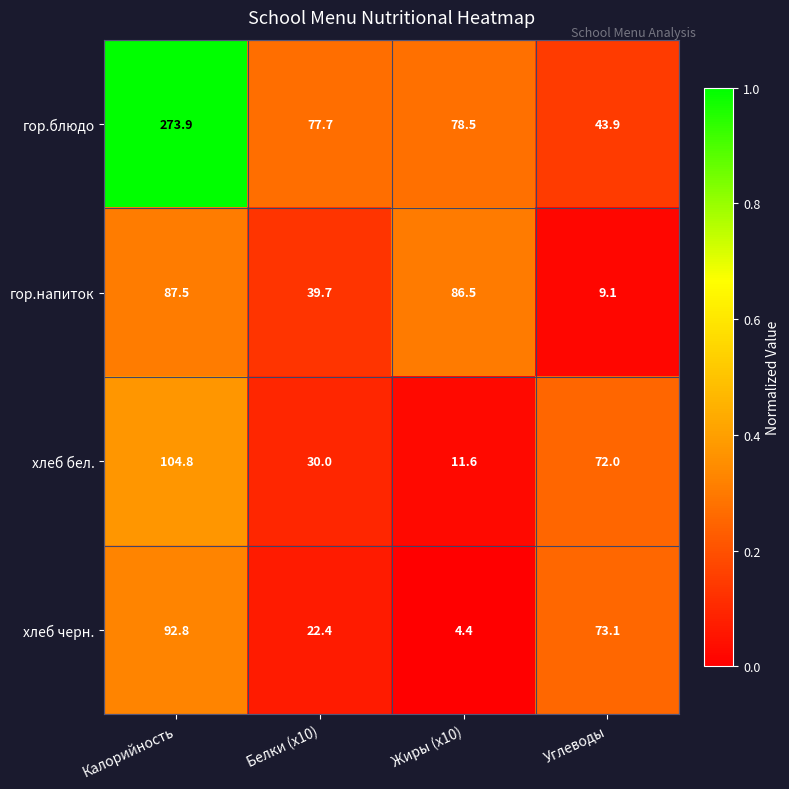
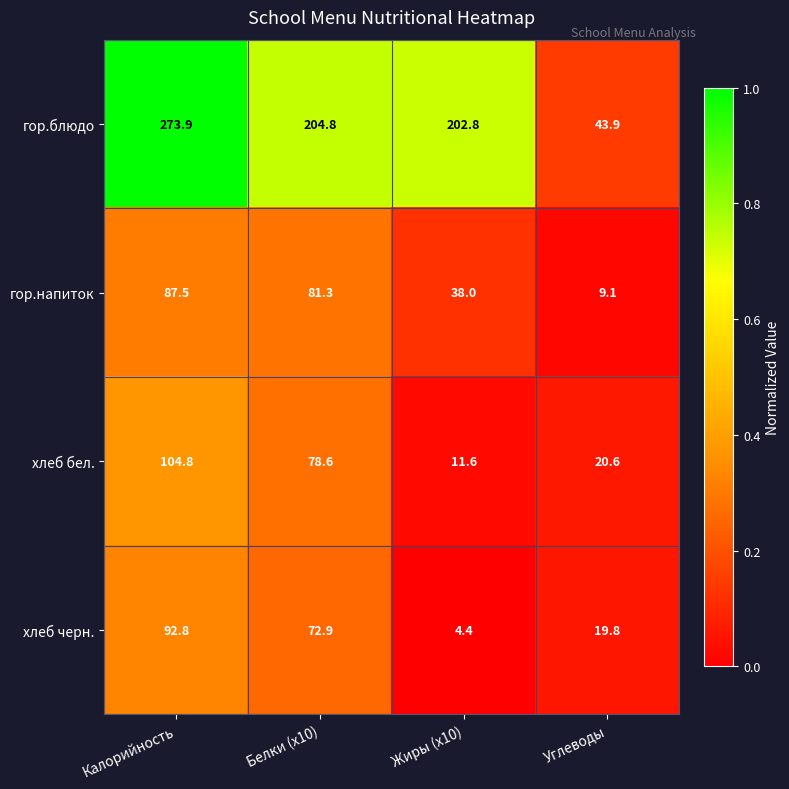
  {
    "гор.блюдо": {
      "Калорийность": 273.9,
-     "Белки (x10)": 77.7,
-     "Жиры (x10)": 78.5,
+     "Белки (x10)": 204.8,
+     "Жиры (x10)": 202.8,
      "Углеводы": 43.9
    },
    "гор.напиток": {
      "Калорийность": 87.5,
-     "Белки (x10)": 39.7,
-     "Жиры (x10)": 86.5,
+     "Белки (x10)": 81.3,
+     "Жиры (x10)": 38.0,
      "Углеводы": 9.1
    },
    "хлеб бел.": {
      "Калорийность": 104.8,
-     "Белки (x10)": 30.0,
+     "Белки (x10)": 78.6,
      "Жиры (x10)": 11.6,
-     "Углеводы": 72.0
+     "Углеводы": 20.6
    },
    "хлеб черн.": {
      "Калорийность": 92.8,
-     "Белки (x10)": 22.4,
+     "Белки (x10)": 72.9,
      "Жиры (x10)": 4.4,
-     "Углеводы": 73.1
+     "Углеводы": 19.8
    }
  }
